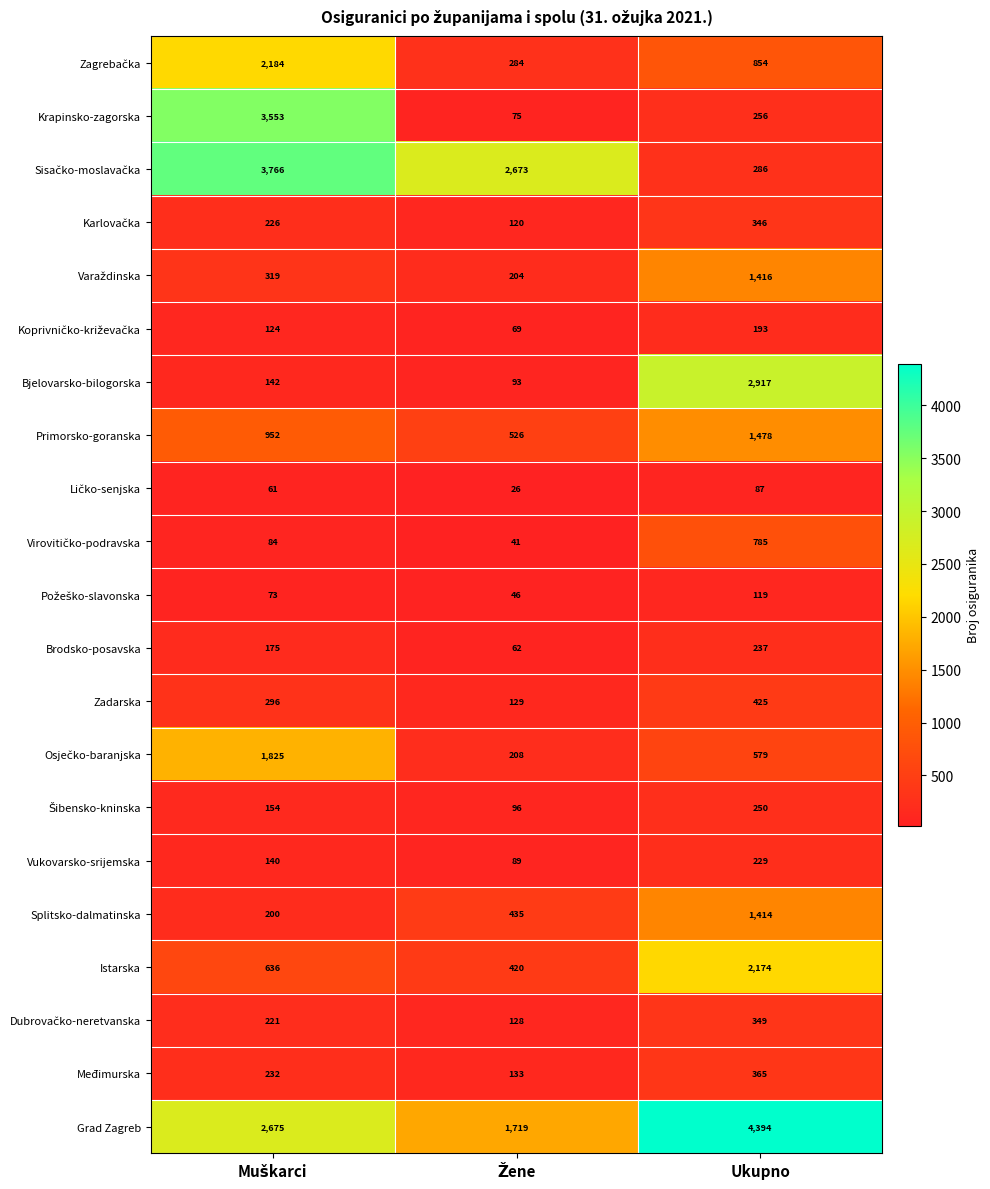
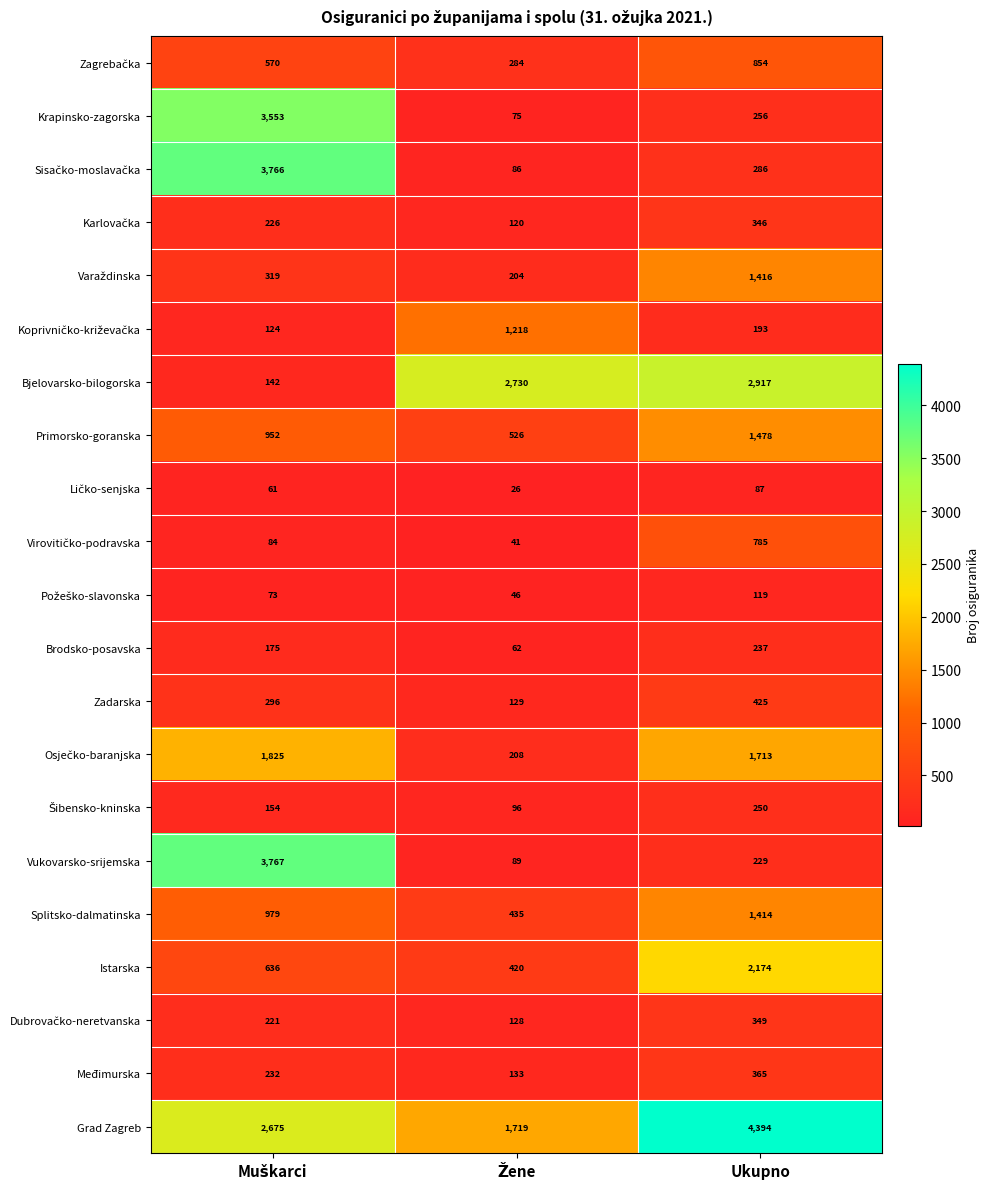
  {
    "Zagrebačka": {
-     "Muškarci": "2,184",
+     "Muškarci": "570",
      "Žene": "284",
      "Ukupno": "854"
    },
    "Krapinsko-zagorska": {
      "Muškarci": "3,553",
      "Žene": "75",
      "Ukupno": "256"
    },
    "Sisačko-moslavačka": {
      "Muškarci": "3,766",
-     "Žene": "2,673",
+     "Žene": "86",
      "Ukupno": "286"
    },
    "Karlovačka": {
      "Muškarci": "226",
      "Žene": "120",
      "Ukupno": "346"
    },
    "Varaždinska": {
      "Muškarci": "319",
      "Žene": "204",
      "Ukupno": "1,416"
    },
    "Koprivničko-križevačka": {
      "Muškarci": "124",
-     "Žene": "69",
+     "Žene": "1,218",
      "Ukupno": "193"
    },
    "Bjelovarsko-bilogorska": {
      "Muškarci": "142",
-     "Žene": "93",
+     "Žene": "2,730",
      "Ukupno": "2,917"
    },
    "Primorsko-goranska": {
      "Muškarci": "952",
      "Žene": "526",
      "Ukupno": "1,478"
    },
    "Ličko-senjska": {
      "Muškarci": "61",
      "Žene": "26",
      "Ukupno": "87"
    },
    "Virovitičko-podravska": {
      "Muškarci": "84",
      "Žene": "41",
      "Ukupno": "785"
    },
    "Požeško-slavonska": {
      "Muškarci": "73",
      "Žene": "46",
      "Ukupno": "119"
    },
    "Brodsko-posavska": {
      "Muškarci": "175",
      "Žene": "62",
      "Ukupno": "237"
    },
    "Zadarska": {
      "Muškarci": "296",
      "Žene": "129",
      "Ukupno": "425"
    },
    "Osječko-baranjska": {
      "Muškarci": "1,825",
      "Žene": "208",
-     "Ukupno": "579"
+     "Ukupno": "1,713"
    },
    "Šibensko-kninska": {
      "Muškarci": "154",
      "Žene": "96",
      "Ukupno": "250"
    },
    "Vukovarsko-srijemska": {
-     "Muškarci": "140",
+     "Muškarci": "3,767",
      "Žene": "89",
      "Ukupno": "229"
    },
    "Splitsko-dalmatinska": {
-     "Muškarci": "200",
+     "Muškarci": "979",
      "Žene": "435",
      "Ukupno": "1,414"
    },
    "Istarska": {
      "Muškarci": "636",
      "Žene": "420",
      "Ukupno": "2,174"
    },
    "Dubrovačko-neretvanska": {
      "Muškarci": "221",
      "Žene": "128",
      "Ukupno": "349"
    },
    "Međimurska": {
      "Muškarci": "232",
      "Žene": "133",
      "Ukupno": "365"
    },
    "Grad Zagreb": {
      "Muškarci": "2,675",
      "Žene": "1,719",
      "Ukupno": "4,394"
    }
  }
